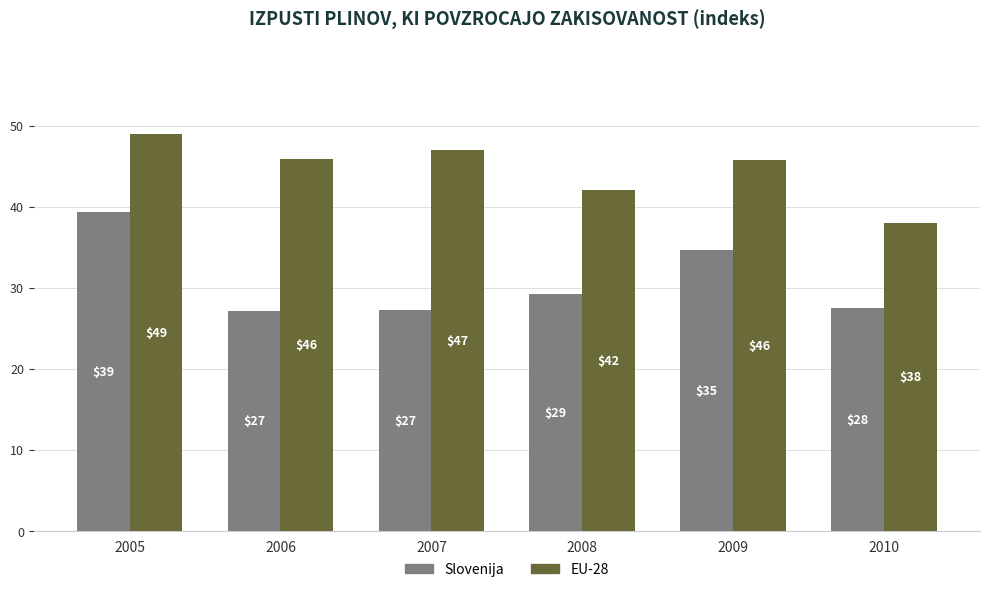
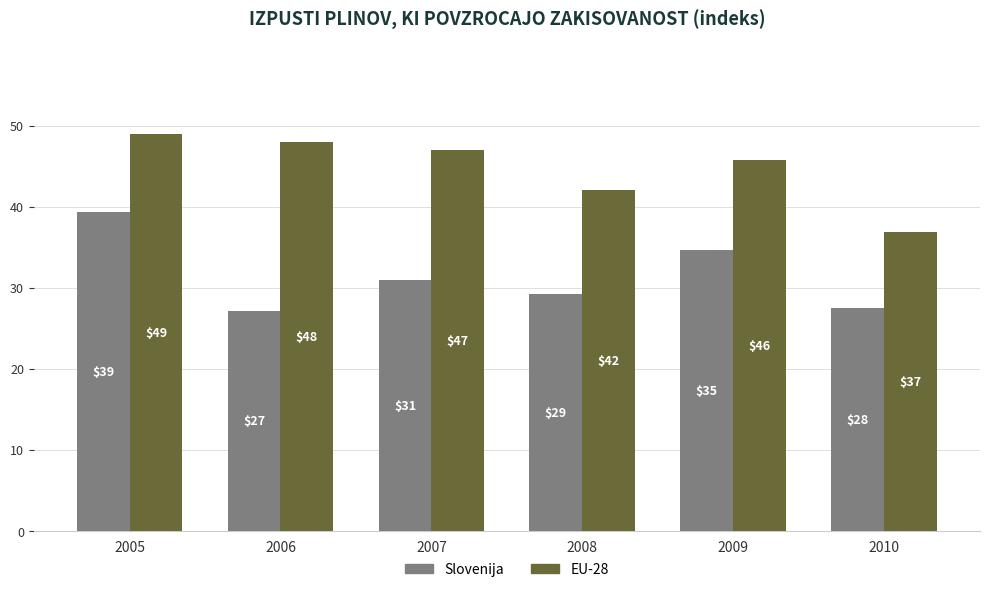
  {
    "Slovenija": {
      "2005": "$39",
      "2006": "$27",
-     "2007": "$27",
+     "2007": "$31",
      "2008": "$29",
      "2009": "$35",
      "2010": "$28"
    },
    "EU-28": {
      "2005": "$49",
-     "2006": "$46",
+     "2006": "$48",
      "2007": "$47",
      "2008": "$42",
      "2009": "$46",
-     "2010": "$38"
+     "2010": "$37"
    }
  }
